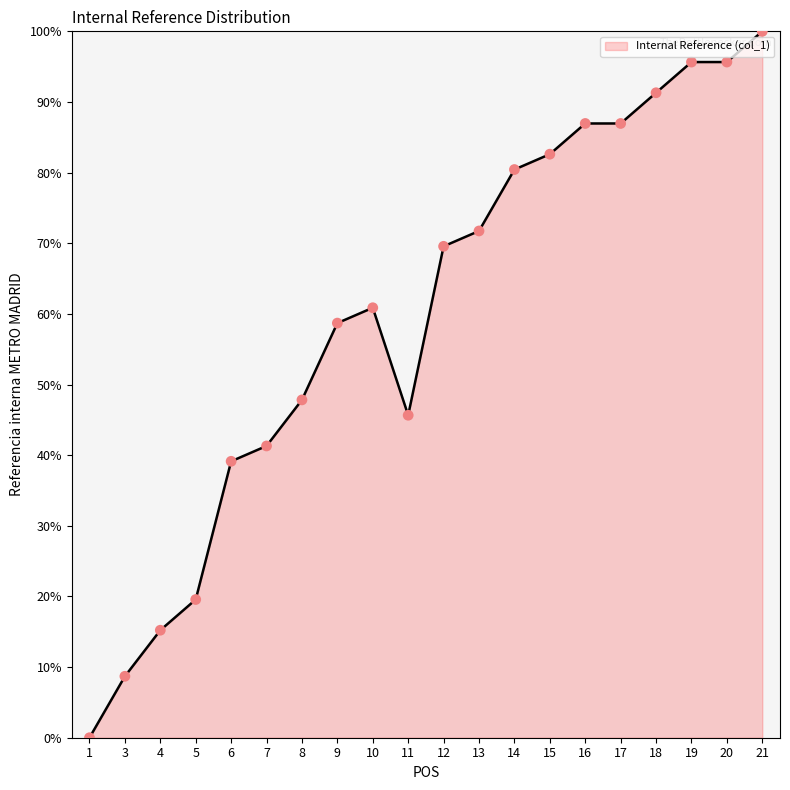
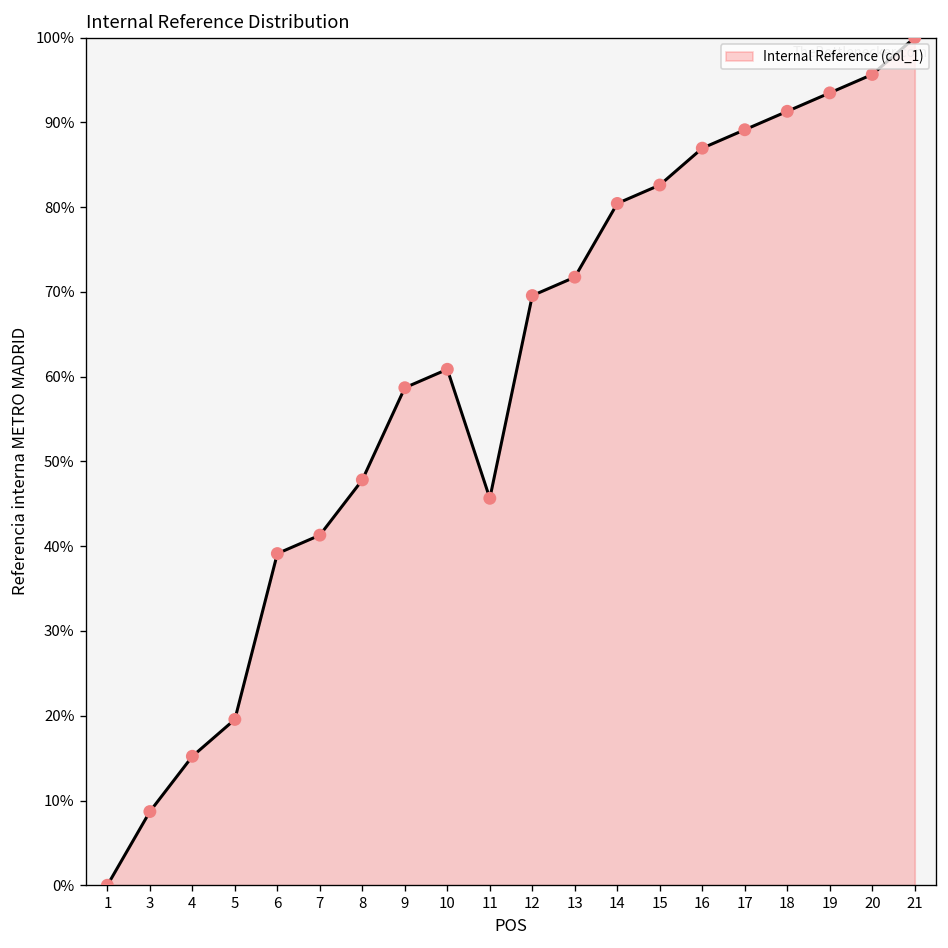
  {
    "1": "0%",
    "3": "9%",
    "4": "15%",
    "5": "20%",
    "6": "39%",
    "7": "41%",
    "8": "48%",
    "9": "59%",
    "10": "61%",
    "11": "46%",
    "12": "70%",
    "13": "72%",
    "14": "80%",
    "15": "83%",
    "16": "87%",
-   "17": "87%",
+   "17": "89%",
    "18": "91%",
-   "19": "96%",
+   "19": "93%",
    "20": "96%",
    "21": "100%"
  }
